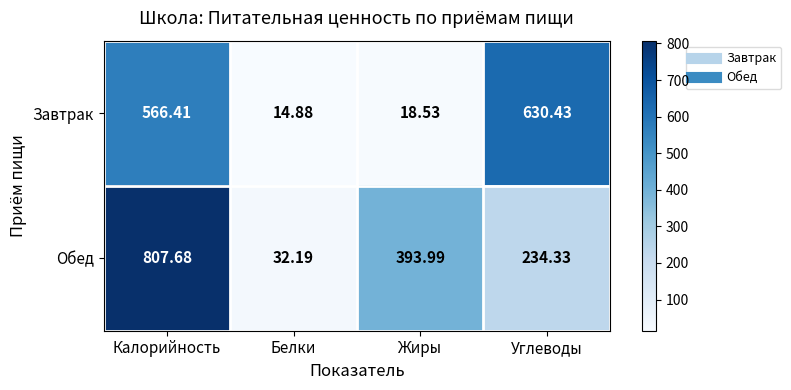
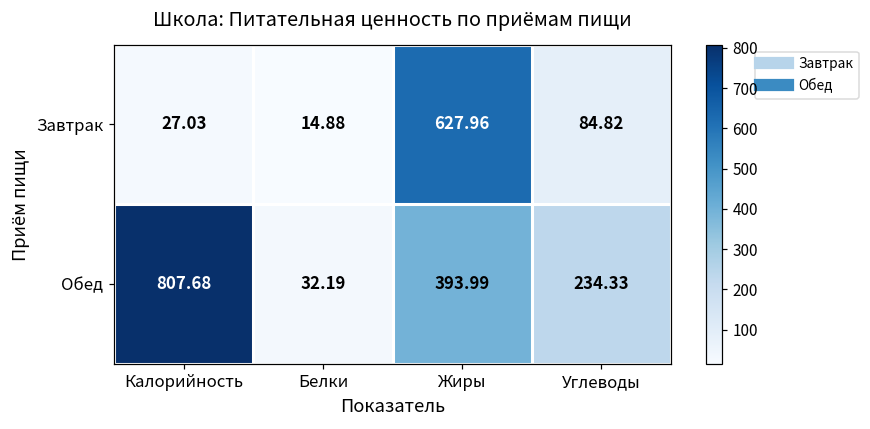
  {
    "Завтрак": {
-     "Калорийность": 566.41,
+     "Калорийность": 27.03,
      "Белки": 14.88,
-     "Жиры": 18.53,
-     "Углеводы": 630.43
+     "Жиры": 627.96,
+     "Углеводы": 84.82
    },
    "Обед": {
      "Калорийность": 807.68,
      "Белки": 32.19,
      "Жиры": 393.99,
      "Углеводы": 234.33
    }
  }
